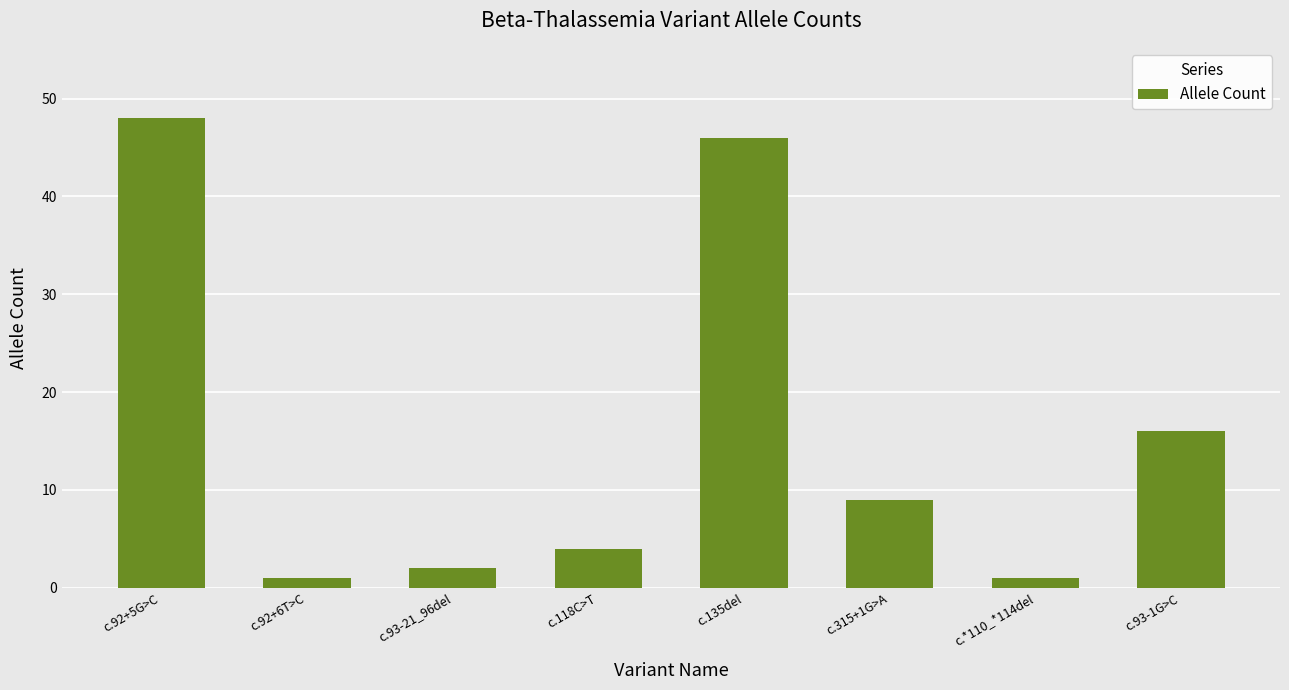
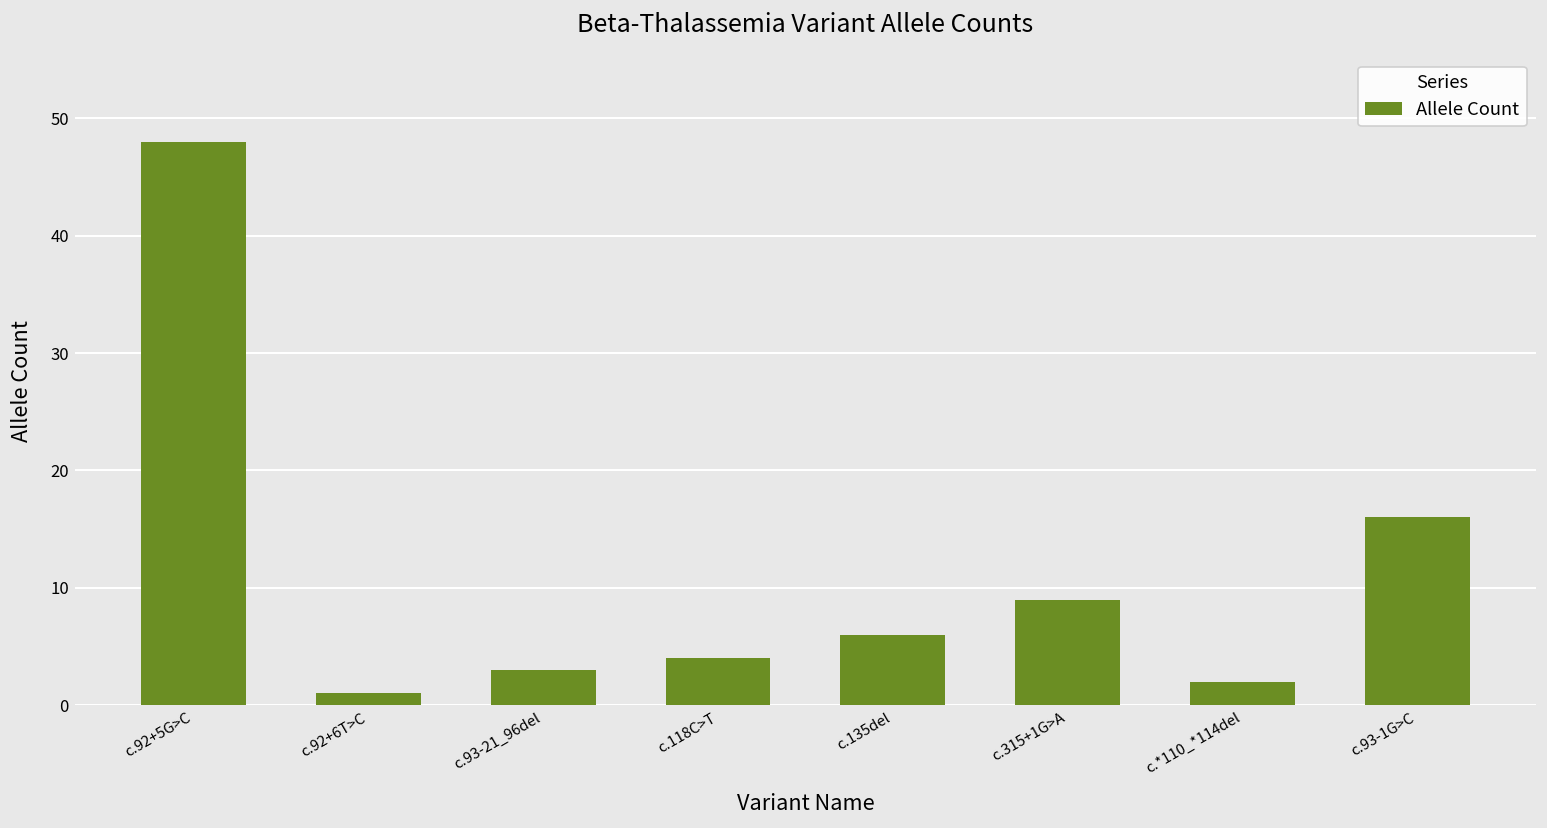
  {
    "c.92+5G>C": 48,
    "c.92+6T>C": 1,
-   "c.93-21_96del": 2,
+   "c.93-21_96del": 3,
    "c.118C>T": 4,
-   "c.135del": 46,
+   "c.135del": 6,
    "c.315+1G>A": 9,
-   "c.*110_*114del": 1,
+   "c.*110_*114del": 2,
    "c.93-1G>C": 16
  }
